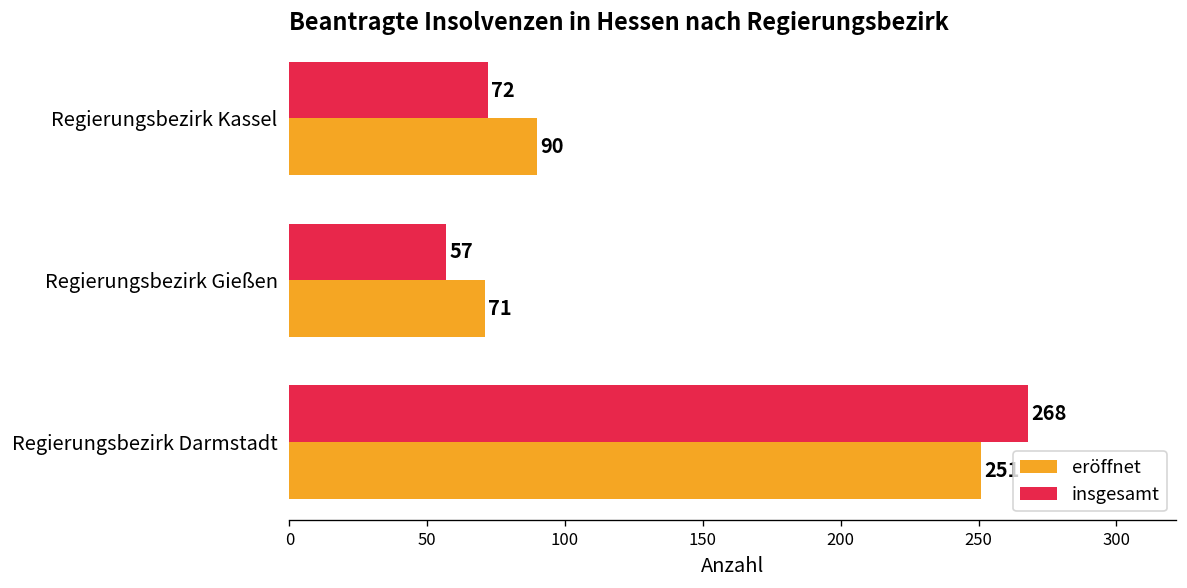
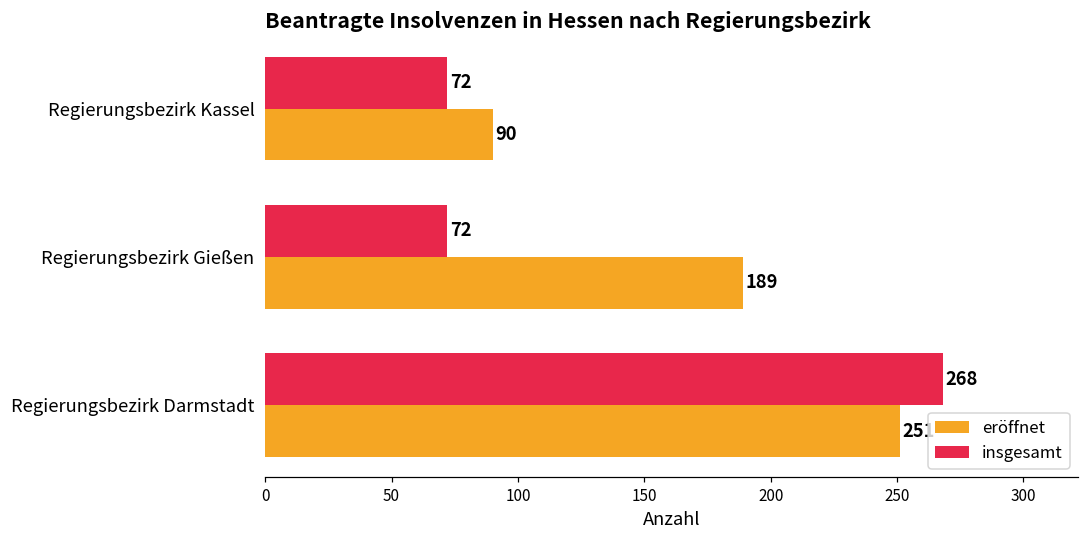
  {
    "eröffnet": {
      "Regierungsbezirk Kassel": 90,
-     "Regierungsbezirk Gießen": 71
+     "Regierungsbezirk Gießen": 189
    },
    "insgesamt": {
      "Regierungsbezirk Kassel": 72,
-     "Regierungsbezirk Gießen": 57,
+     "Regierungsbezirk Gießen": 72,
      "Regierungsbezirk Darmstadt": 268
    }
  }
